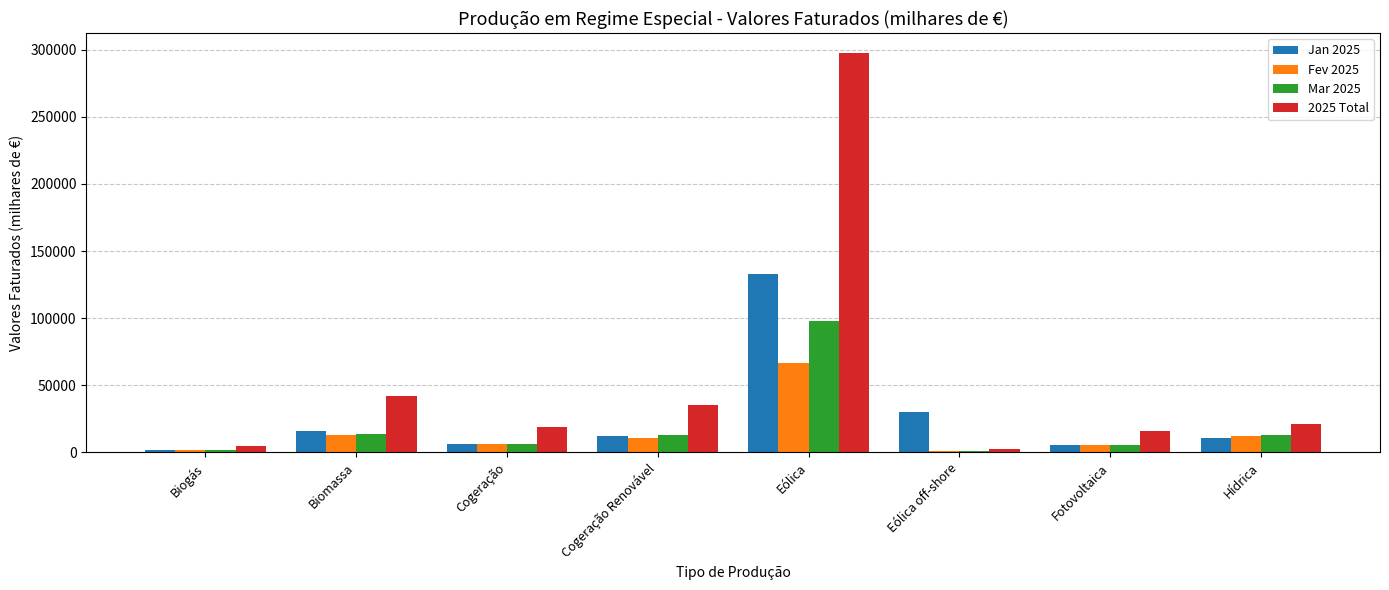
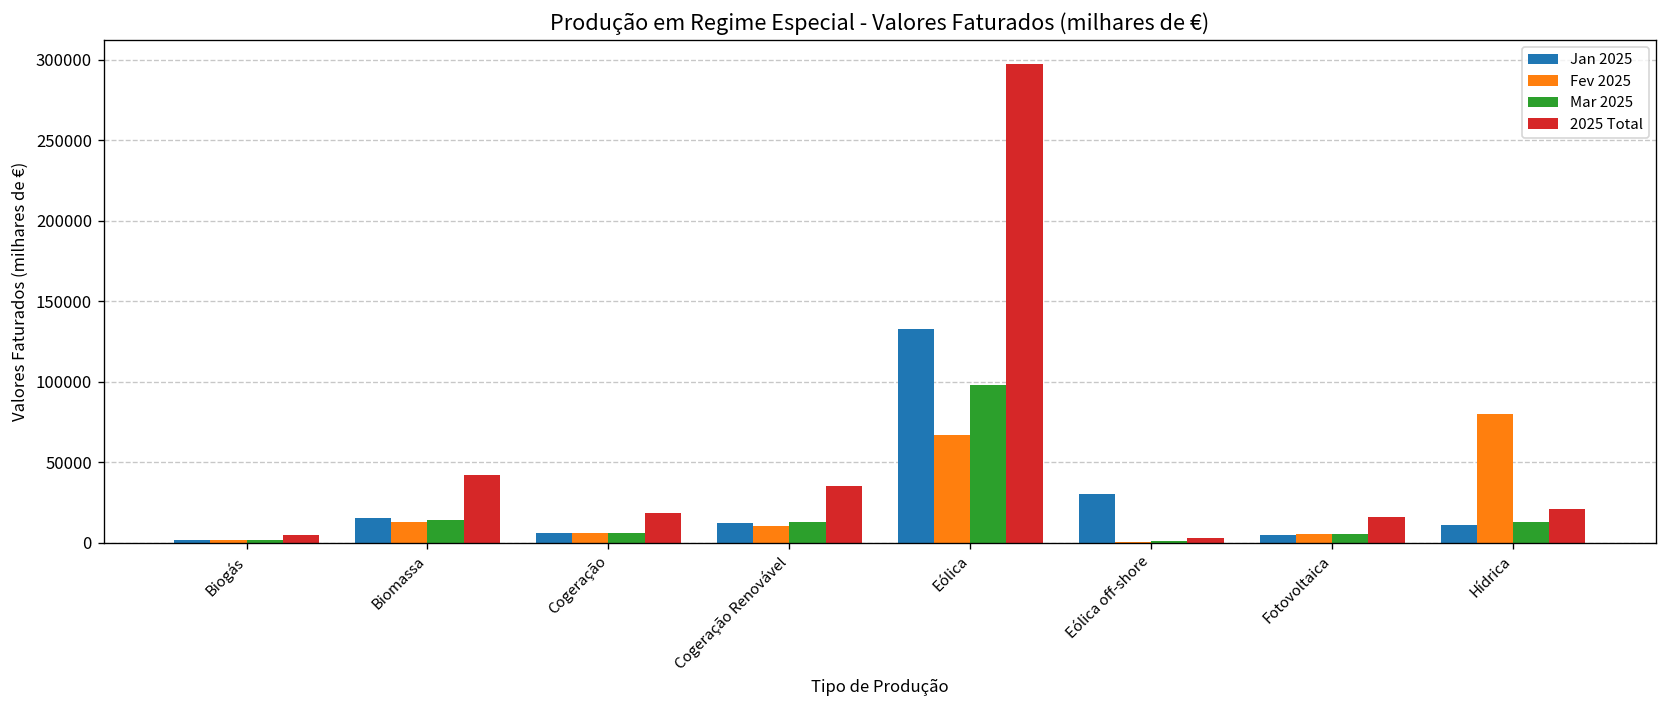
  {
    "Jan 2025": {
      "Biomassa": 16000,
      "Cogeração": 6000,
      "Cogeração Renovável": 12000,
      "Eólica": 133000,
      "Eólica off-shore": 30000,
      "Fotovoltaica": 5000,
      "Hídrica": 11000
    },
    "Fev 2025": {
      "Biomassa": 13000,
      "Cogeração": 6000,
      "Cogeração Renovável": 10000,
      "Eólica": 67000,
      "Fotovoltaica": 5000,
-     "Hídrica": 12000
+     "Hídrica": 80000
    },
    "Mar 2025": {
      "Biomassa": 14000,
      "Cogeração": 6000,
      "Cogeração Renovável": 13000,
      "Eólica": 98000,
      "Fotovoltaica": 6000,
      "Hídrica": 13000
    },
    "2025 Total": {
      "Biogás": 5000,
      "Biomassa": 42000,
      "Cogeração": 19000,
      "Cogeração Renovável": 36000,
      "Eólica": 298000,
      "Eólica off-shore": 3000,
      "Fotovoltaica": 16000,
      "Hídrica": 21000
    }
  }
